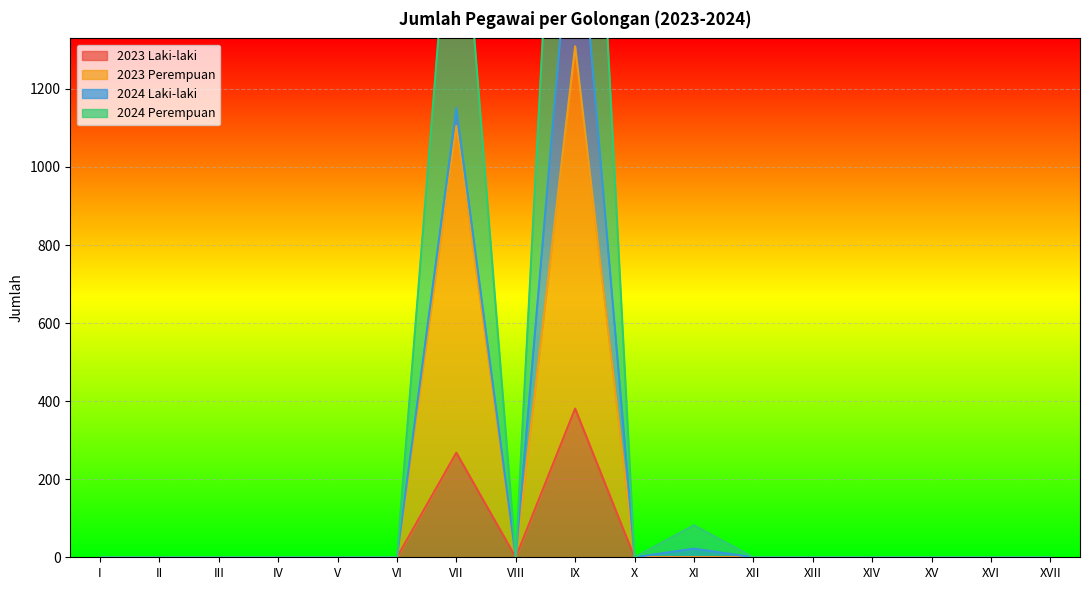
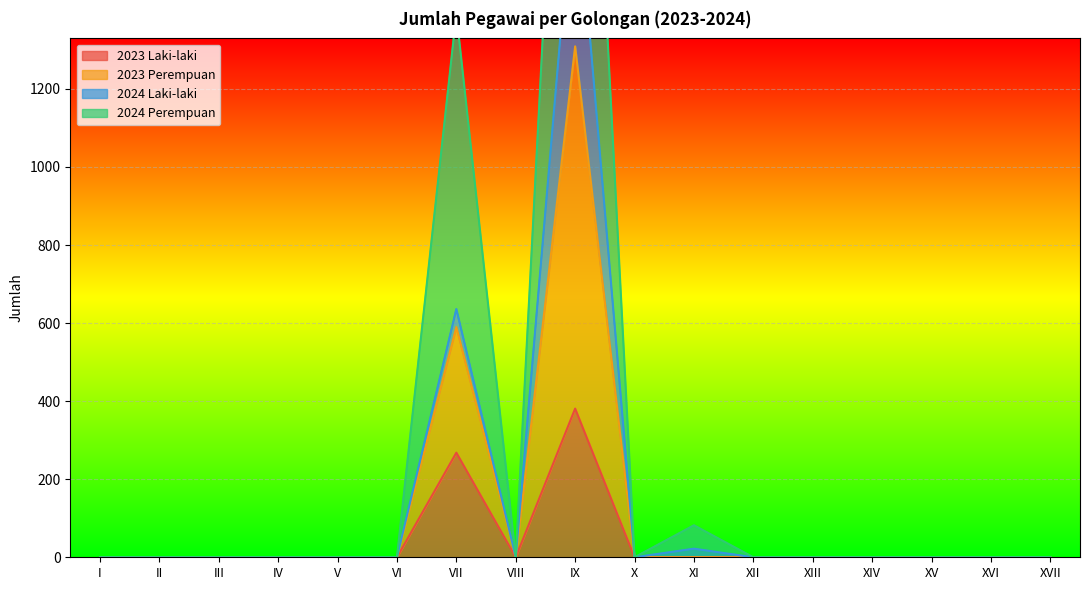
  {
    "2023 Laki-laki": {
      "VII": 270,
      "IX": 380
    },
    "2023 Perempuan": {
-     "VII": 840,
+     "VII": 320,
      "IX": 930
    },
    "2024 Laki-laki": {
      "VII": 50,
      "XI": 20
    },
    "2024 Perempuan": {
      "XI": 60
    }
  }
